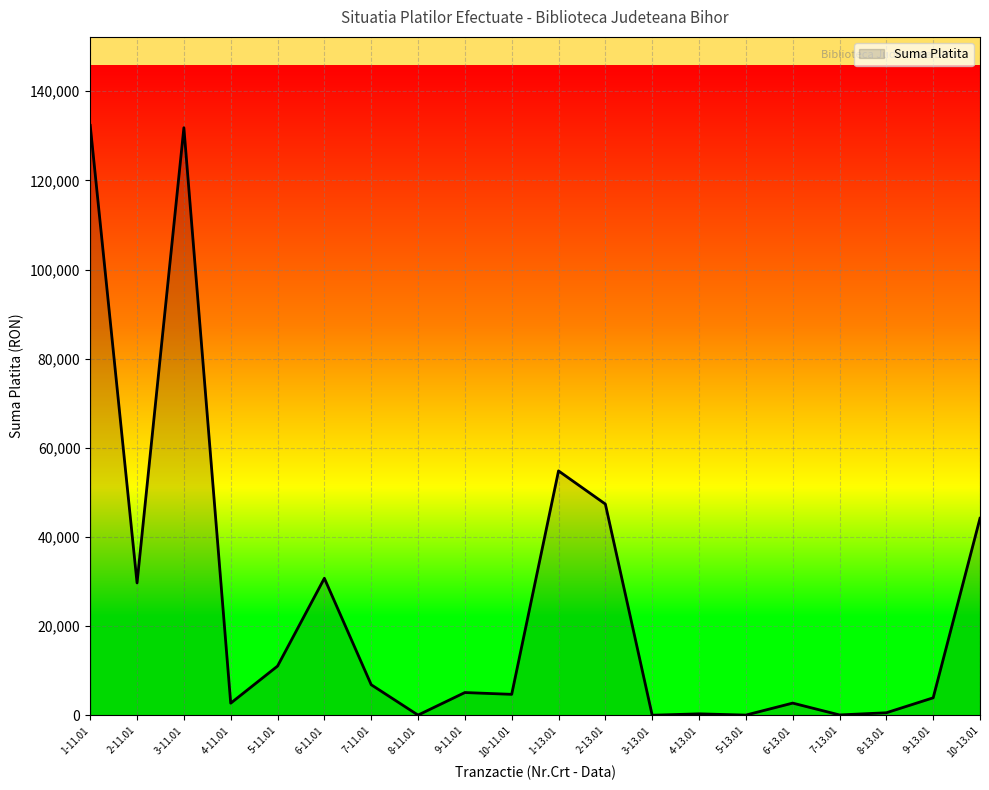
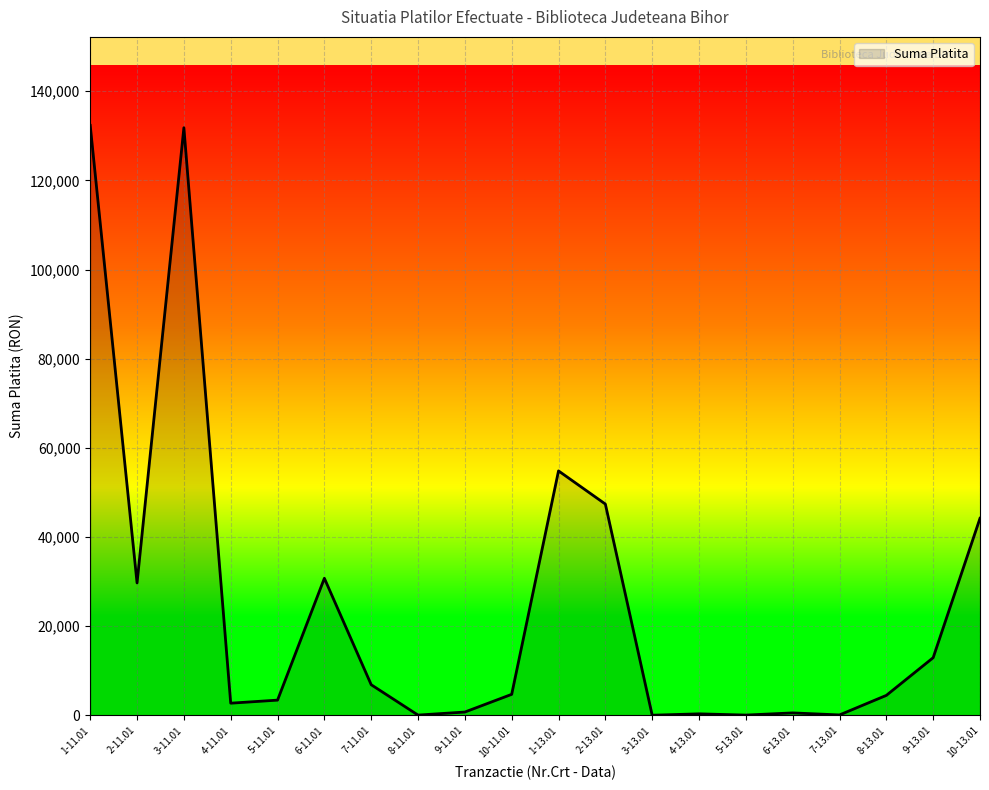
  {
    "1-11.01": "132,000",
    "2-11.01": "30,000",
    "3-11.01": "132,000",
    "4-11.01": "3,000",
-   "5-11.01": "11,000",
+   "5-11.01": "3,000",
    "6-11.01": "31,000",
    "7-11.01": "7,000",
    "8-11.01": "0",
-   "9-11.01": "5,000",
+   "9-11.01": "1,000",
    "10-11.01": "5,000",
    "1-13.01": "55,000",
    "2-13.01": "47,000",
    "3-13.01": "0",
    "4-13.01": "0",
    "5-13.01": "0",
-   "6-13.01": "3,000",
+   "6-13.01": "1,000",
    "7-13.01": "0",
-   "8-13.01": "1,000",
-   "9-13.01": "4,000",
+   "8-13.01": "4,000",
+   "9-13.01": "13,000",
    "10-13.01": "44,000"
  }
